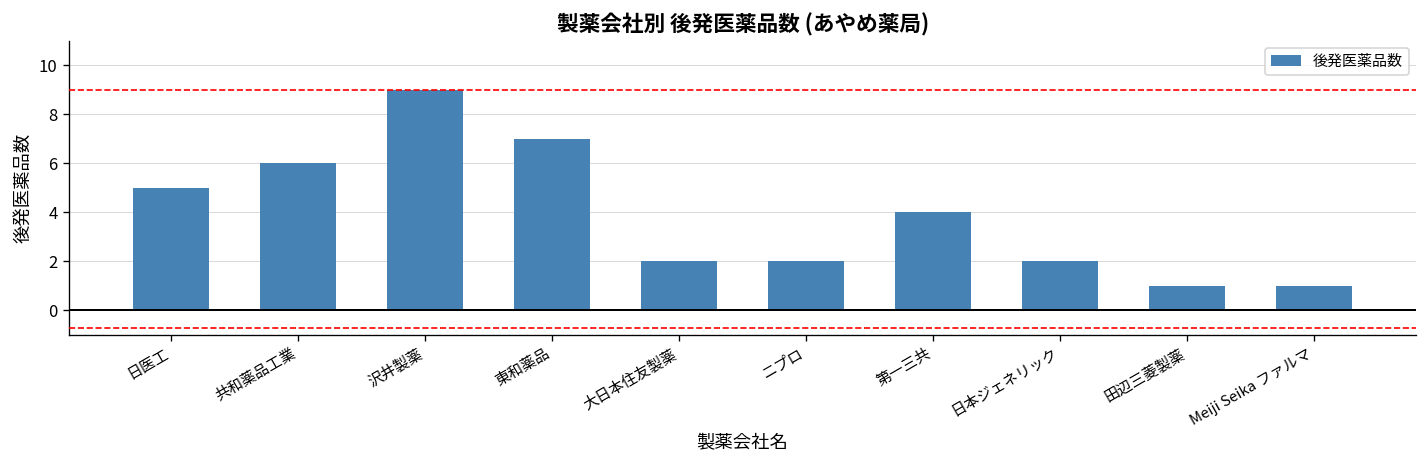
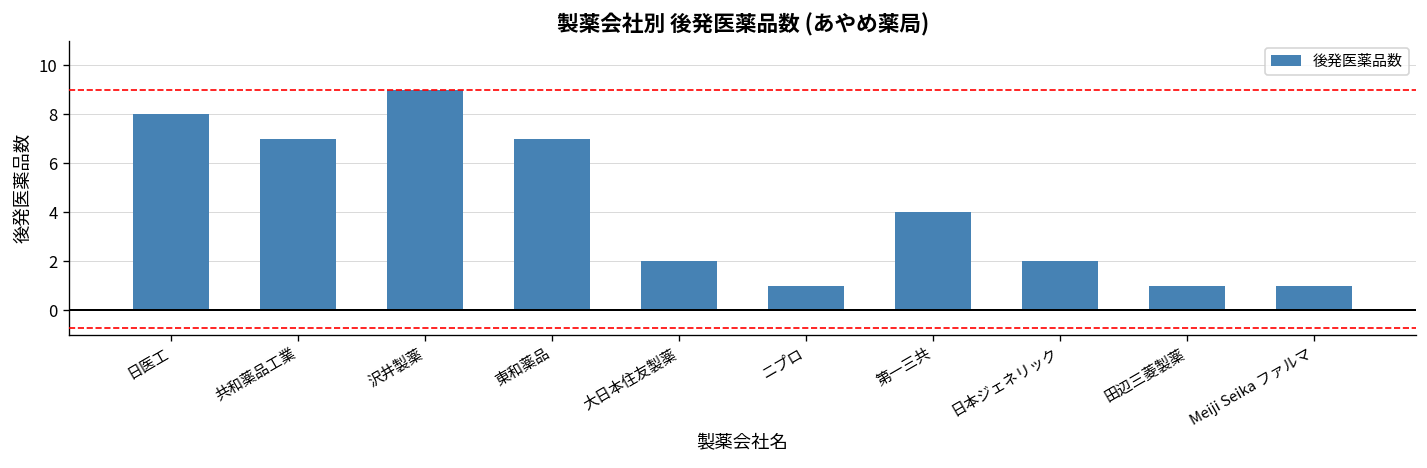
  {
-   "日医工": 5,
-   "共和薬品工業": 6,
+   "日医工": 8,
+   "共和薬品工業": 7,
    "沢井製薬": 9,
    "東和薬品": 7,
    "大日本住友製薬": 2,
-   "ニプロ": 2,
+   "ニプロ": 1,
    "第一三共": 4,
    "日本ジェネリック": 2,
    "田辺三菱製薬": 1,
    "Meiji Seika ファルマ": 1
  }
